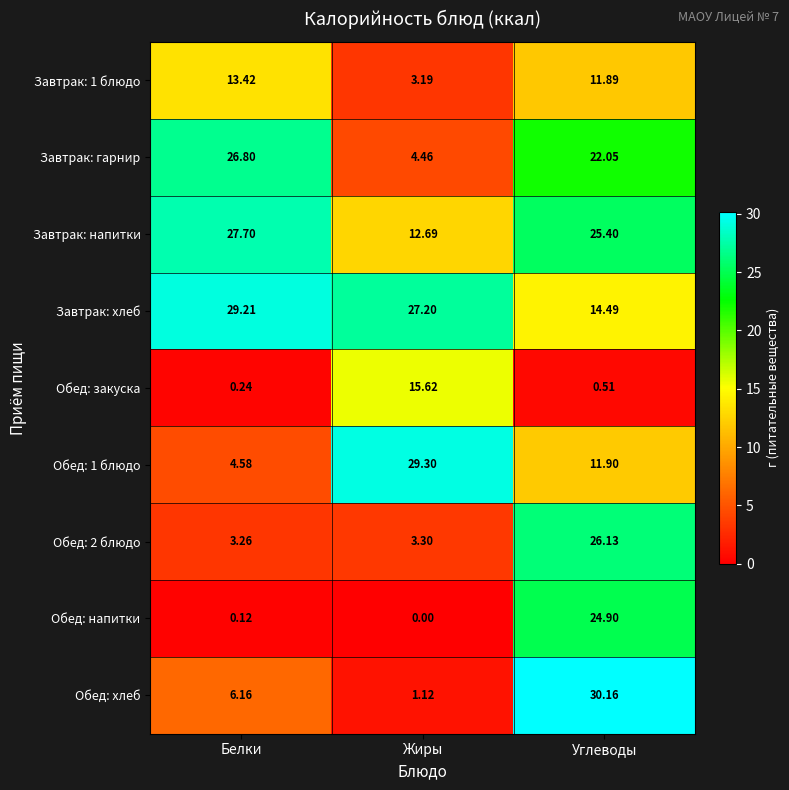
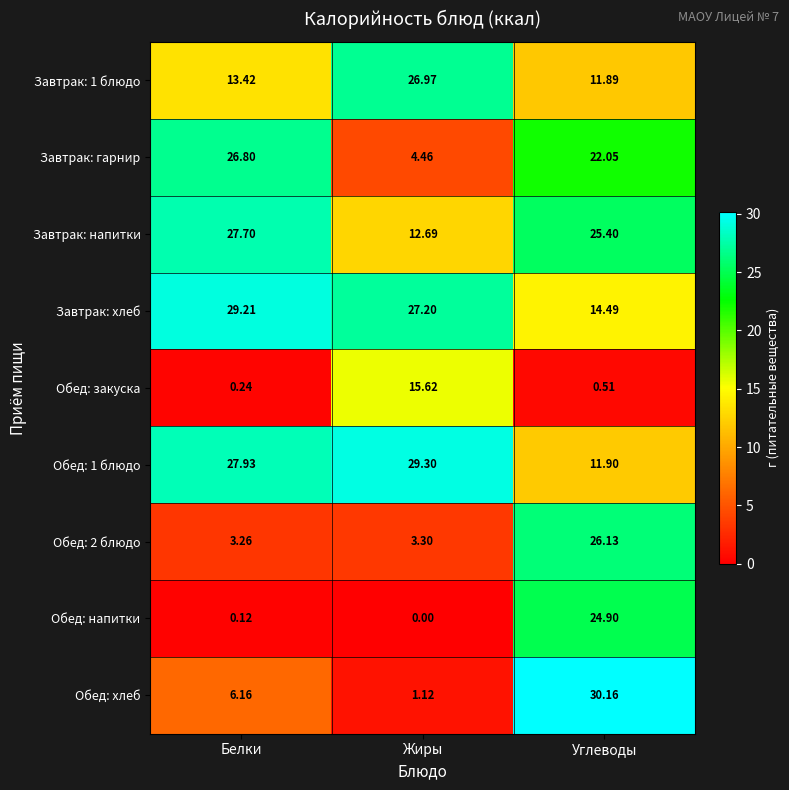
  {
    "Завтрак: 1 блюдо": {
      "Белки": 13.42,
-     "Жиры": 3.19,
+     "Жиры": 26.97,
      "Углеводы": 11.89
    },
    "Завтрак: гарнир": {
      "Белки": 26.80,
      "Жиры": 4.46,
      "Углеводы": 22.05
    },
    "Завтрак: напитки": {
      "Белки": 27.70,
      "Жиры": 12.69,
      "Углеводы": 25.40
    },
    "Завтрак: хлеб": {
      "Белки": 29.21,
      "Жиры": 27.20,
      "Углеводы": 14.49
    },
    "Обед: закуска": {
      "Белки": 0.24,
      "Жиры": 15.62,
      "Углеводы": 0.51
    },
    "Обед: 1 блюдо": {
-     "Белки": 4.58,
+     "Белки": 27.93,
      "Жиры": 29.30,
      "Углеводы": 11.90
    },
    "Обед: 2 блюдо": {
      "Белки": 3.26,
      "Жиры": 3.30,
      "Углеводы": 26.13
    },
    "Обед: напитки": {
      "Белки": 0.12,
      "Жиры": 0.00,
      "Углеводы": 24.90
    },
    "Обед: хлеб": {
      "Белки": 6.16,
      "Жиры": 1.12,
      "Углеводы": 30.16
    }
  }
